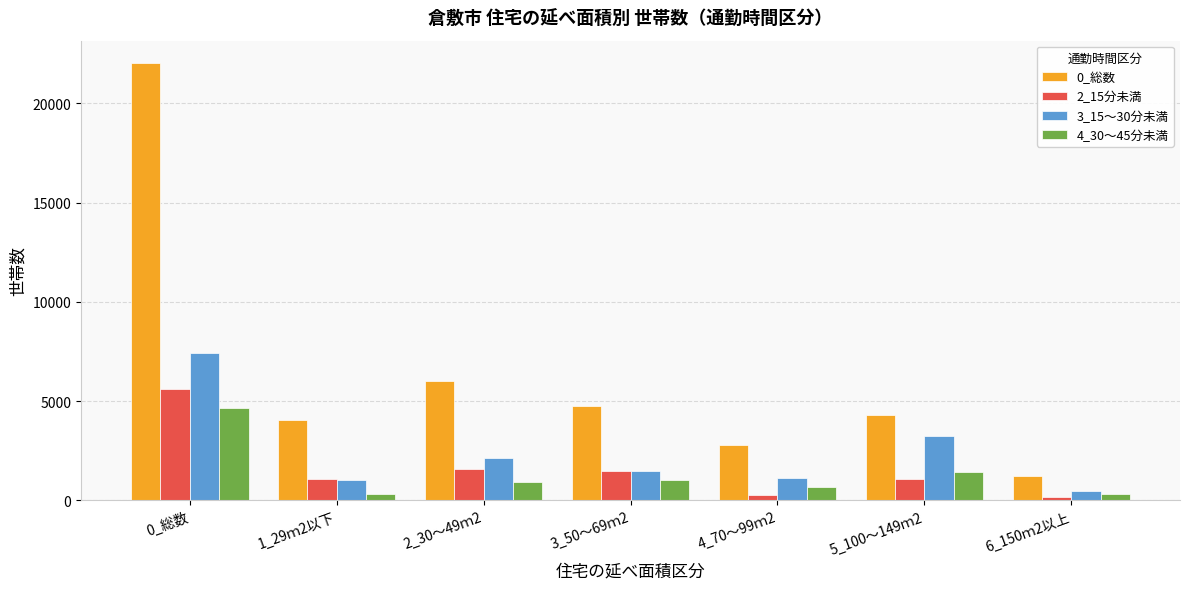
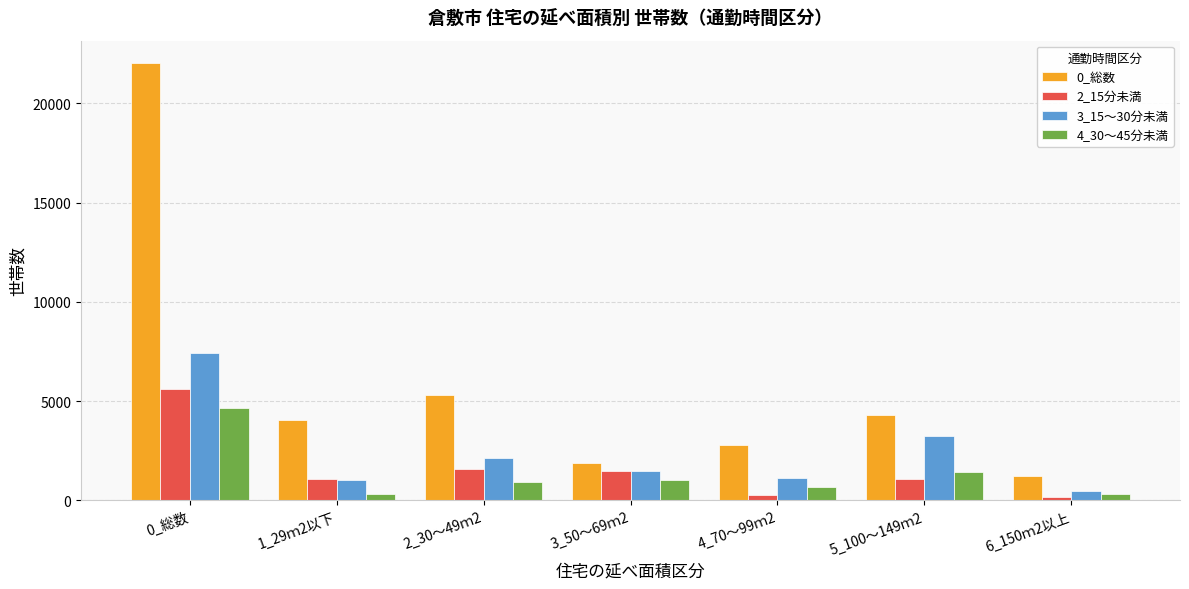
  {
    "0_総数": {
      "0_総数": 22100,
      "1_29ｍ2以下": 4000,
-     "2_30～49ｍ2": 6000,
-     "3_50～69ｍ2": 4700,
+     "2_30～49ｍ2": 5300,
+     "3_50～69ｍ2": 1900,
      "4_70～99ｍ2": 2800,
      "5_100～149ｍ2": 4300,
      "6_150ｍ2以上": 1200
    },
    "2_15分未満": {
      "0_総数": 5600,
      "1_29ｍ2以下": 1100,
      "2_30～49ｍ2": 1600,
      "3_50～69ｍ2": 1500,
      "4_70～99ｍ2": 300,
      "5_100～149ｍ2": 1100,
      "6_150ｍ2以上": 100
    },
    "3_15～30分未満": {
      "0_総数": 7400,
      "1_29ｍ2以下": 1000,
      "2_30～49ｍ2": 2100,
      "3_50～69ｍ2": 1500,
      "4_70～99ｍ2": 1100,
      "5_100～149ｍ2": 3200,
      "6_150ｍ2以上": 500
    },
    "4_30～45分未満": {
      "0_総数": 4700,
      "1_29ｍ2以下": 300,
      "2_30～49ｍ2": 900,
      "3_50～69ｍ2": 1000,
      "4_70～99ｍ2": 700,
      "5_100～149ｍ2": 1400,
      "6_150ｍ2以上": 300
    }
  }
